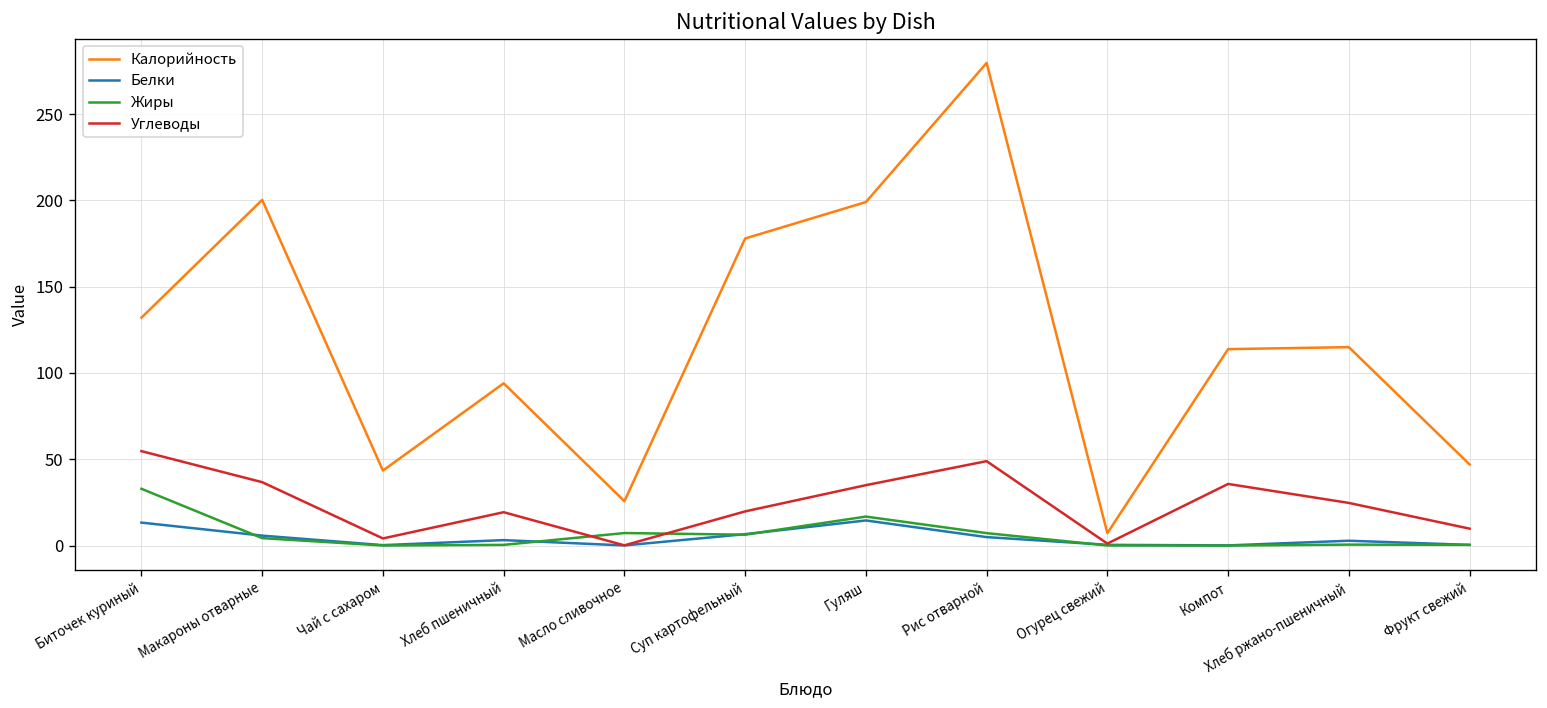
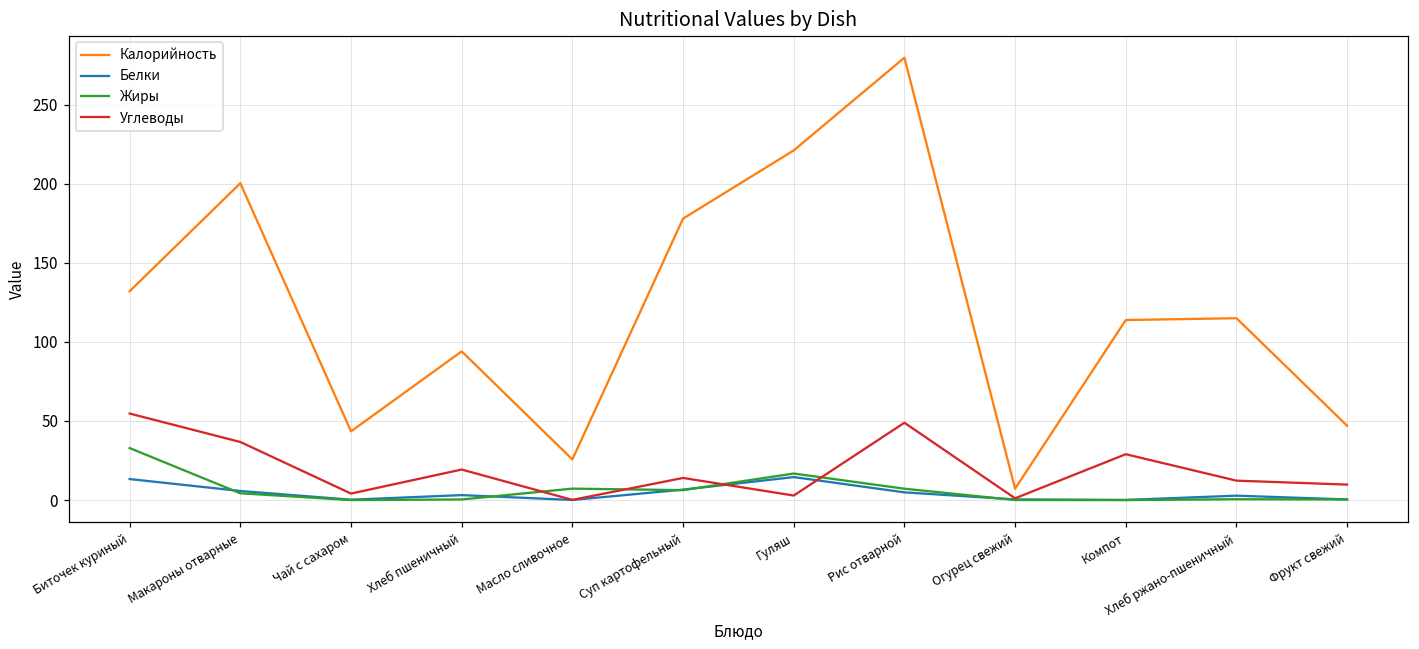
  {
    "Калорийность": {
      "Биточек куриный": 132,
      "Макароны отварные": 200,
      "Чай с сахаром": 43,
      "Хлеб пшеничный": 94,
      "Масло сливочное": 26,
      "Суп картофельный": 178,
-     "Гуляш": 199,
+     "Гуляш": 221,
      "Рис отварной": 280,
      "Огурец свежий": 7,
      "Компот": 114,
      "Хлеб ржано-пшеничный": 115,
      "Фрукт свежий": 47
    },
    "Белки": {
      "Биточек куриный": 13,
      "Хлеб пшеничный": 3,
      "Гуляш": 15,
      "Рис отварной": 5,
      "Хлеб ржано-пшеничный": 3
    },
    "Жиры": {
      "Биточек куриный": 33,
      "Хлеб пшеничный": 0,
      "Масло сливочное": 7,
      "Гуляш": 17,
      "Рис отварной": 7,
      "Хлеб ржано-пшеничный": 1
    },
    "Углеводы": {
      "Биточек куриный": 55,
      "Макароны отварные": 37,
      "Чай с сахаром": 4,
      "Хлеб пшеничный": 19,
-     "Суп картофельный": 20,
-     "Гуляш": 35,
+     "Суп картофельный": 14,
+     "Гуляш": 3,
      "Рис отварной": 49,
-     "Компот": 36,
-     "Хлеб ржано-пшеничный": 25,
+     "Компот": 29,
+     "Хлеб ржано-пшеничный": 12,
      "Фрукт свежий": 10
    }
  }
